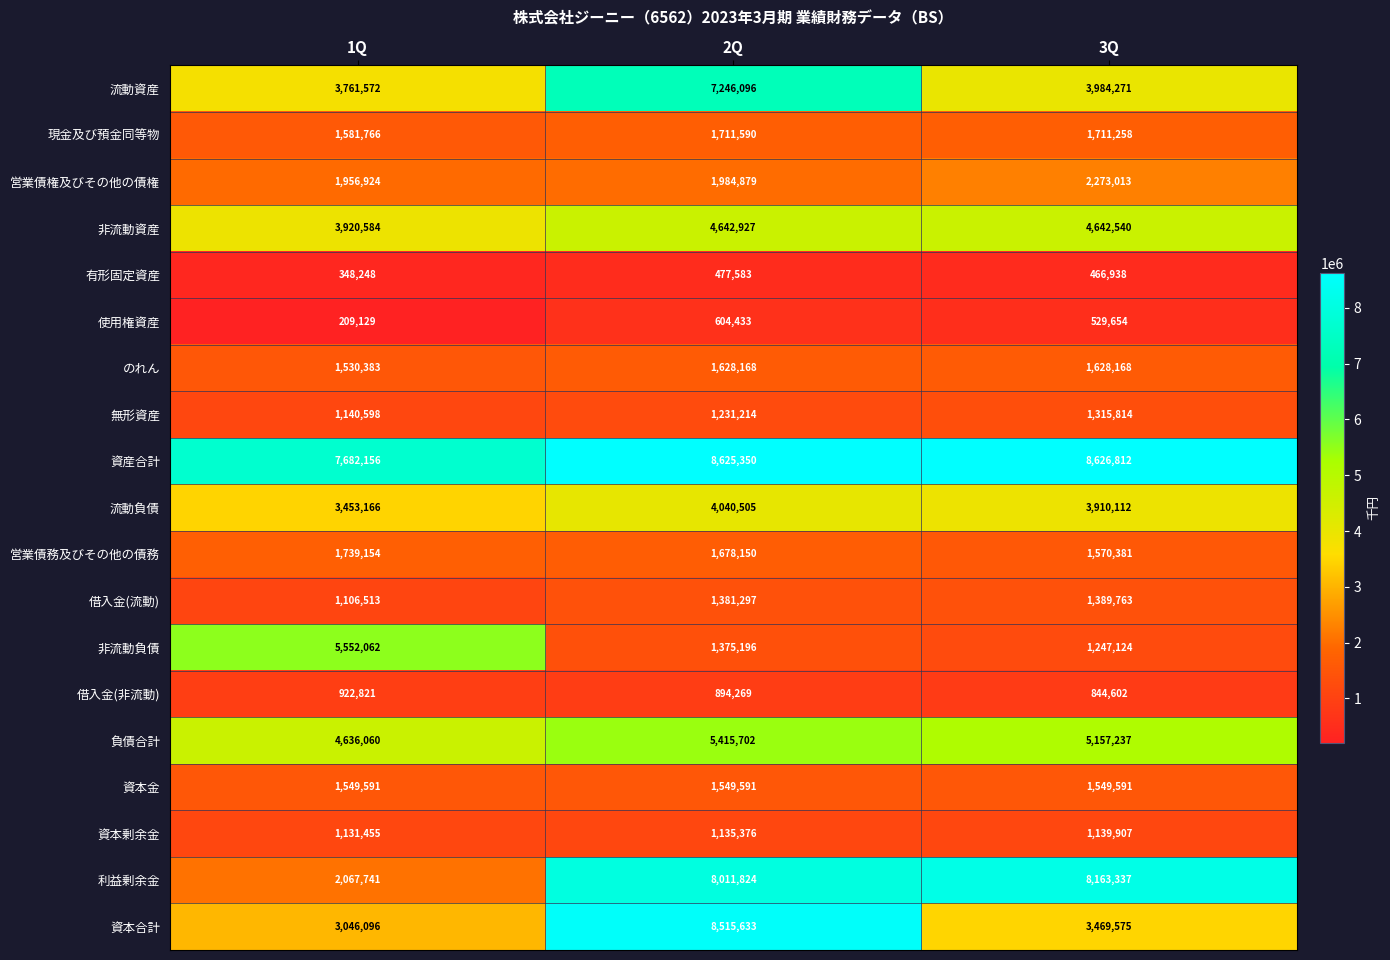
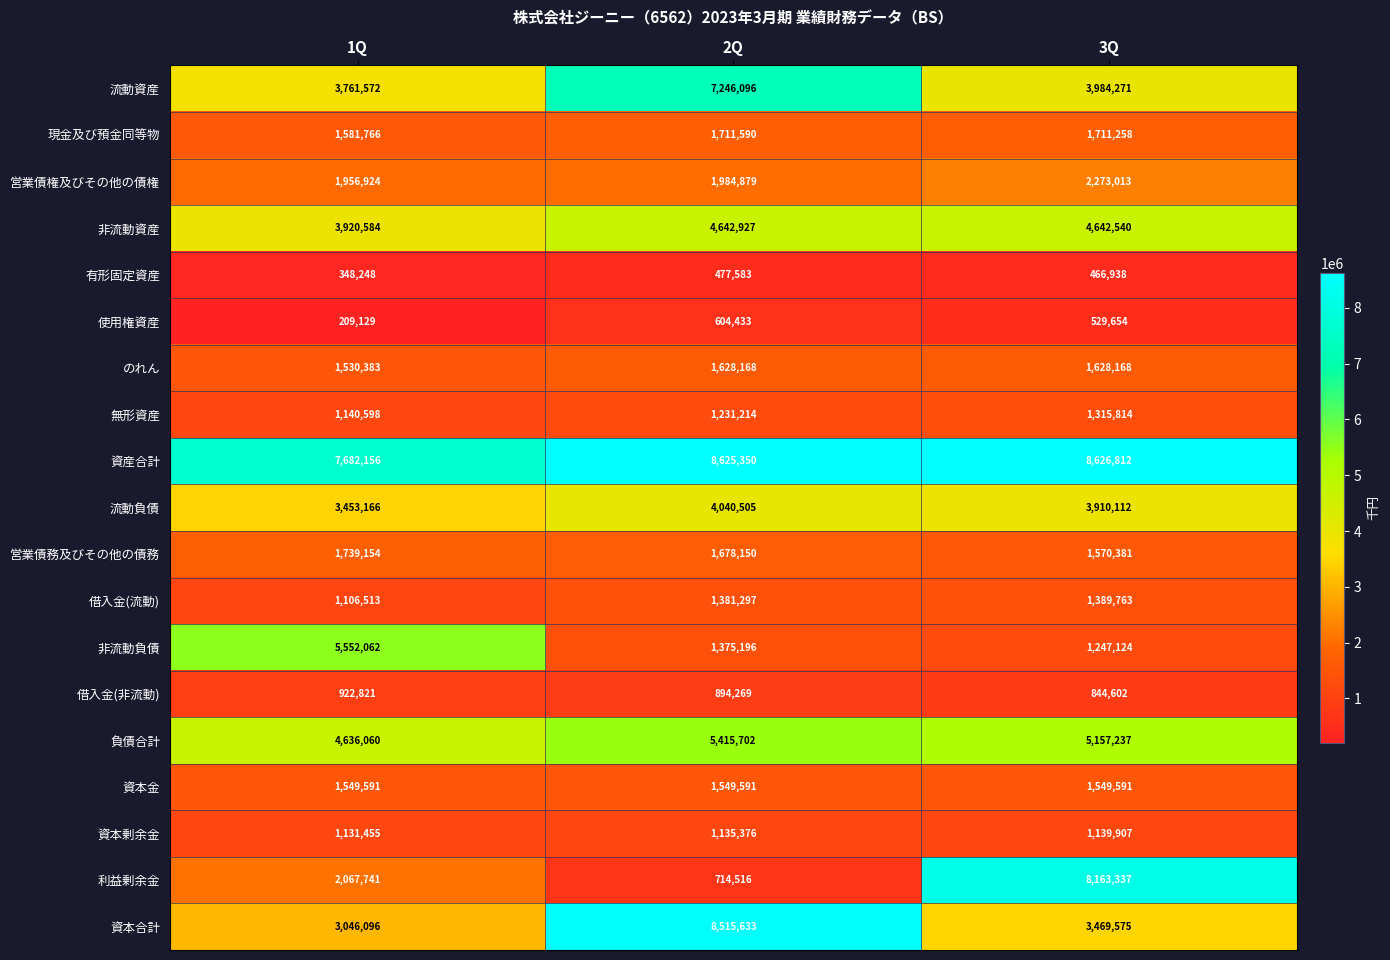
  {
    "流動資産": {
      "1Q": "3,761,572",
      "2Q": "7,246,096",
      "3Q": "3,984,271"
    },
    "現金及び預金同等物": {
      "1Q": "1,581,766",
      "2Q": "1,711,590",
      "3Q": "1,711,258"
    },
    "営業債権及びその他の債権": {
      "1Q": "1,956,924",
      "2Q": "1,984,879",
      "3Q": "2,273,013"
    },
    "非流動資産": {
      "1Q": "3,920,584",
      "2Q": "4,642,927",
      "3Q": "4,642,540"
    },
    "有形固定資産": {
      "1Q": "348,248",
      "2Q": "477,583",
      "3Q": "466,938"
    },
    "使用権資産": {
      "1Q": "209,129",
      "2Q": "604,433",
      "3Q": "529,654"
    },
    "のれん": {
      "1Q": "1,530,383",
      "2Q": "1,628,168",
      "3Q": "1,628,168"
    },
    "無形資産": {
      "1Q": "1,140,598",
      "2Q": "1,231,214",
      "3Q": "1,315,814"
    },
    "資産合計": {
      "1Q": "7,682,156",
      "2Q": "8,625,350",
      "3Q": "8,626,812"
    },
    "流動負債": {
      "1Q": "3,453,166",
      "2Q": "4,040,505",
      "3Q": "3,910,112"
    },
    "営業債務及びその他の債務": {
      "1Q": "1,739,154",
      "2Q": "1,678,150",
      "3Q": "1,570,381"
    },
    "借入金(流動)": {
      "1Q": "1,106,513",
      "2Q": "1,381,297",
      "3Q": "1,389,763"
    },
    "非流動負債": {
      "1Q": "5,552,062",
      "2Q": "1,375,196",
      "3Q": "1,247,124"
    },
    "借入金(非流動)": {
      "1Q": "922,821",
      "2Q": "894,269",
      "3Q": "844,602"
    },
    "負債合計": {
      "1Q": "4,636,060",
      "2Q": "5,415,702",
      "3Q": "5,157,237"
    },
    "資本金": {
      "1Q": "1,549,591",
      "2Q": "1,549,591",
      "3Q": "1,549,591"
    },
    "資本剰余金": {
      "1Q": "1,131,455",
      "2Q": "1,135,376",
      "3Q": "1,139,907"
    },
    "利益剰余金": {
      "1Q": "2,067,741",
-     "2Q": "8,011,824",
+     "2Q": "714,516",
      "3Q": "8,163,337"
    },
    "資本合計": {
      "1Q": "3,046,096",
      "2Q": "8,515,633",
      "3Q": "3,469,575"
    }
  }
